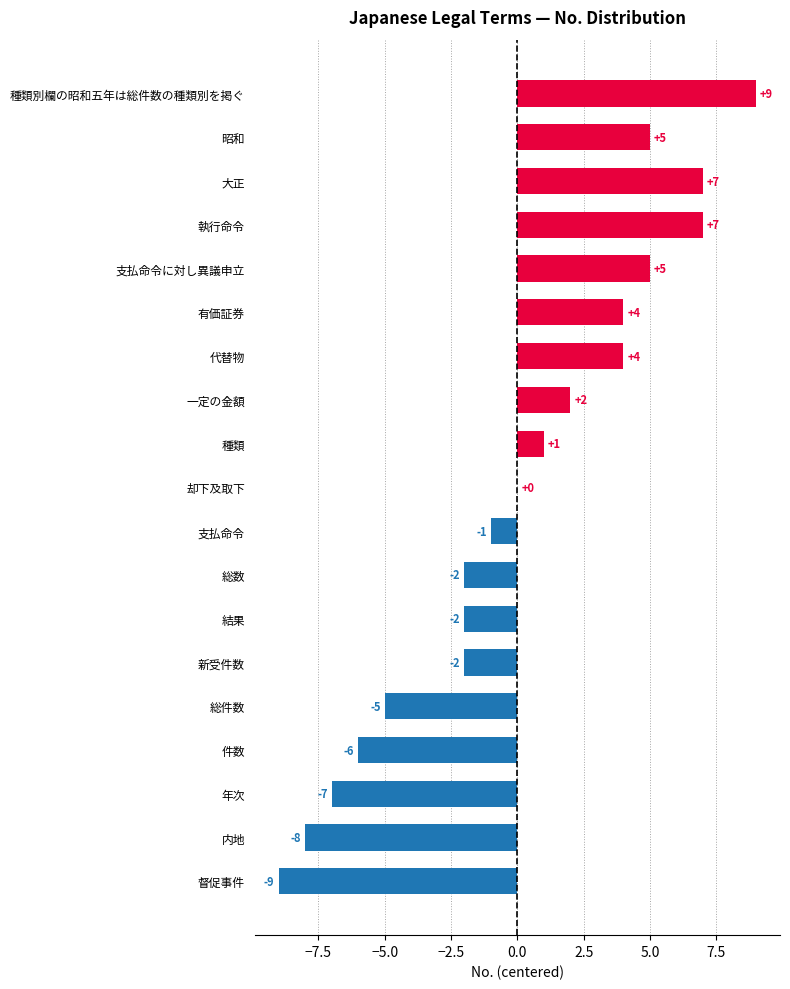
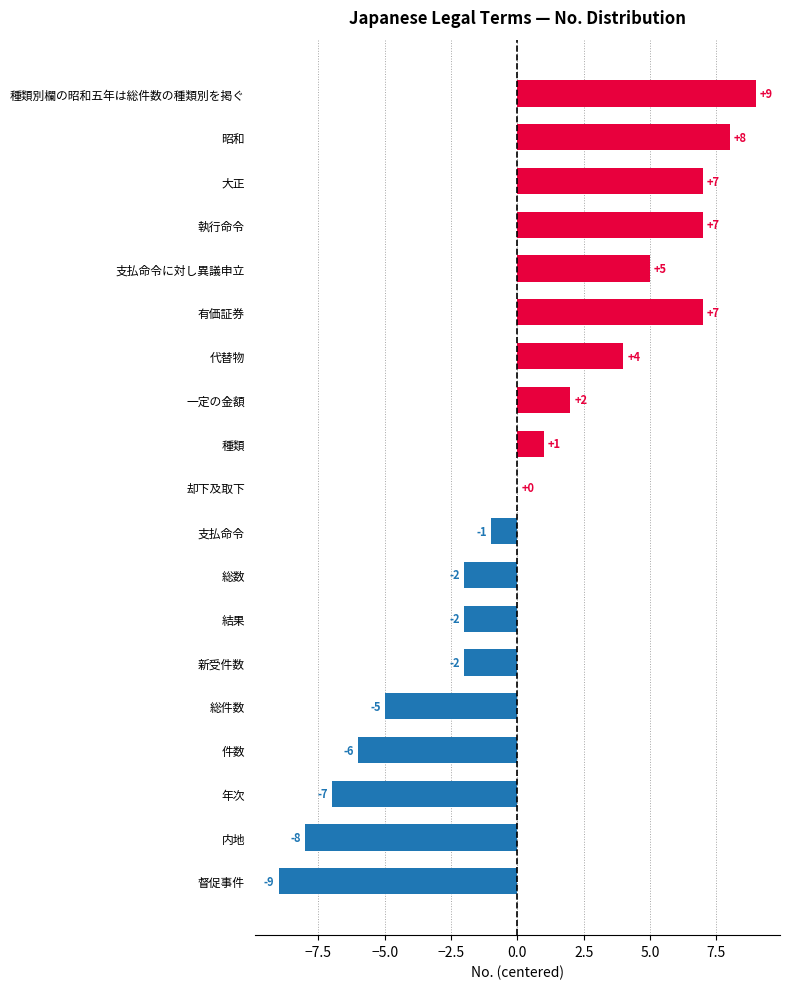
  {
    "種類別欄の昭和五年は総件数の種類別を掲ぐ": "+9",
-   "昭和": "+5",
+   "昭和": "+8",
    "大正": "+7",
    "執行命令": "+7",
    "支払命令に対し異議申立": "+5",
-   "有価証券": "+4",
+   "有価証券": "+7",
    "代替物": "+4",
    "一定の金額": "+2",
    "種類": "+1",
    "却下及取下": "+0",
    "支払命令": "-1",
    "総数": "-2",
    "結果": "-2",
    "新受件数": "-2",
    "総件数": "-5",
    "件数": "-6",
    "年次": "-7",
    "内地": "-8",
    "督促事件": "-9"
  }
